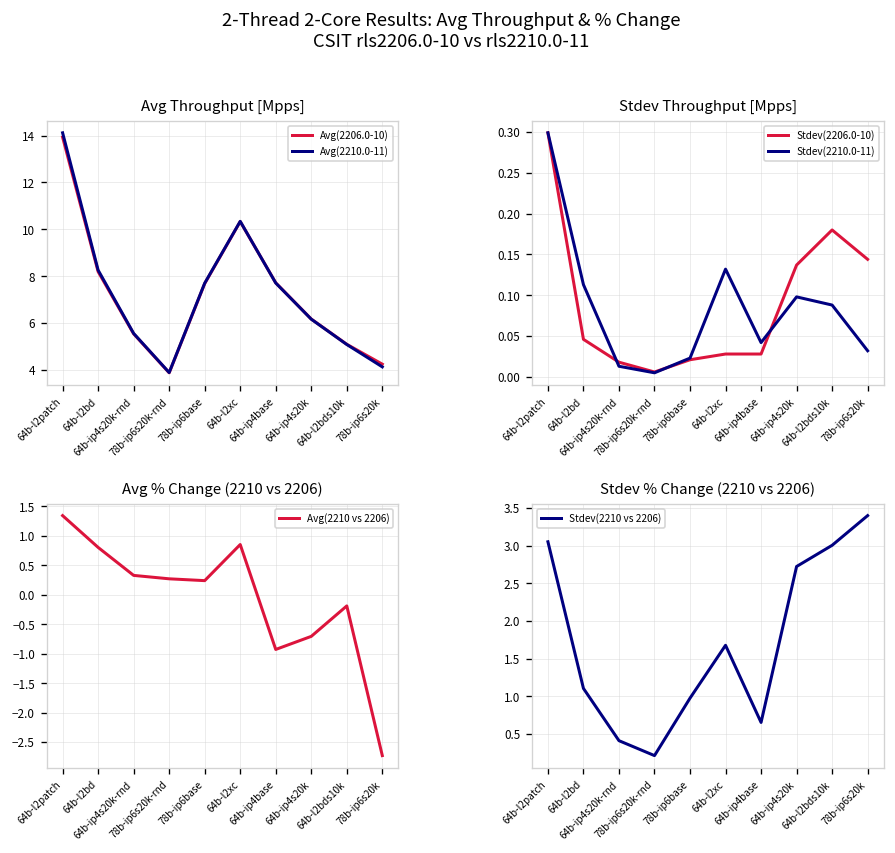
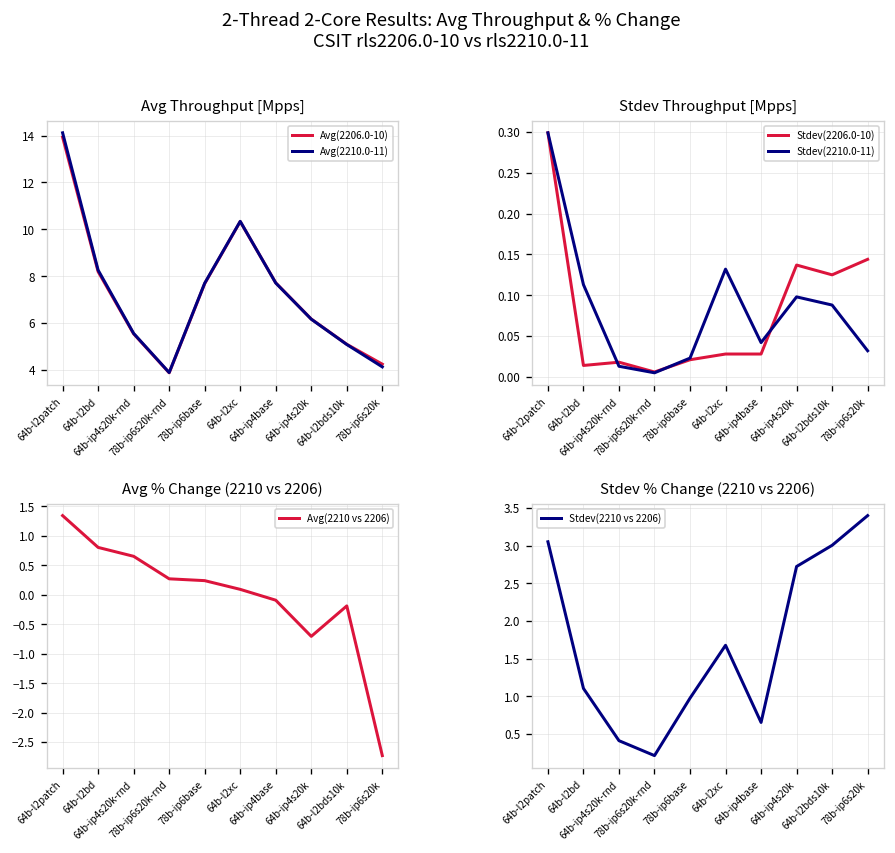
  {
    "Avg Throughput [Mpps]": {
      "Avg(2206.0-10)": {
        "64b-l2patch": 13.9
      },
      "Avg(2210.0-11)": {
        "64b-l2patch": 14.1
      }
    },
    "Stdev Throughput [Mpps]": {
      "Stdev(2206.0-10)": {
-       "64b-l2bd": 0.05,
+       "64b-l2bd": 0.01,
        "64b-ip4s20k-rnd": 0.02,
        "64b-l2xc": 0.03,
        "64b-ip4base": 0.03,
        "64b-ip4s20k": 0.14,
-       "64b-l2bds10k": 0.18,
+       "64b-l2bds10k": 0.13,
        "78b-ip6s20k": 0.14
      },
      "Stdev(2210.0-11)": {
        "64b-l2bd": 0.11,
        "64b-ip4s20k-rnd": 0.01,
        "64b-l2xc": 0.13,
        "64b-ip4base": 0.04,
        "64b-ip4s20k": 0.10,
        "64b-l2bds10k": 0.09,
        "78b-ip6s20k": 0.03
      }
    },
    "Avg % Change (2210 vs 2206)": {
      "64b-l2patch": 1.3,
      "64b-l2bd": 0.8,
-     "64b-ip4s20k-rnd": 0.3,
+     "64b-ip4s20k-rnd": 0.7,
      "78b-ip6s20k-rnd": 0.3,
      "78b-ip6base": 0.2,
-     "64b-l2xc": 0.9,
-     "64b-ip4base": -0.9,
+     "64b-l2xc": 0.1,
+     "64b-ip4base": -0.1,
      "64b-ip4s20k": -0.7,
      "64b-l2bds10k": -0.2,
      "78b-ip6s20k": -2.7
    },
    "Stdev % Change (2210 vs 2206)": {
      "64b-l2patch": 3.1,
      "64b-l2bd": 1.1,
      "64b-ip4s20k-rnd": 0.4,
      "78b-ip6s20k-rnd": 0.2,
      "78b-ip6base": 1.0,
      "64b-l2xc": 1.7,
      "64b-ip4base": 0.7,
      "64b-ip4s20k": 2.7,
      "64b-l2bds10k": 3.0,
      "78b-ip6s20k": 3.4
    }
  }
